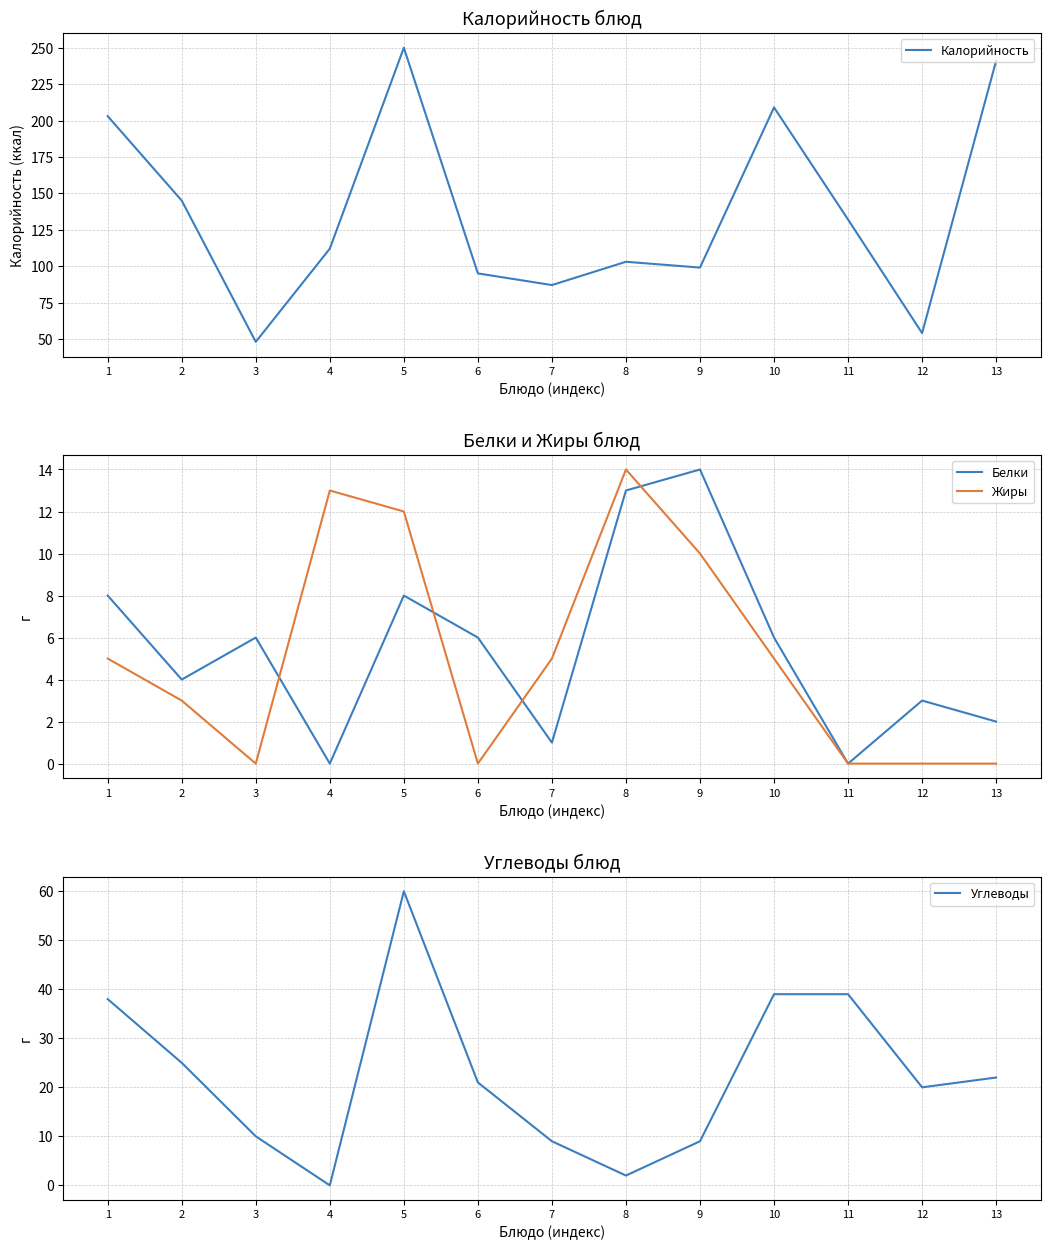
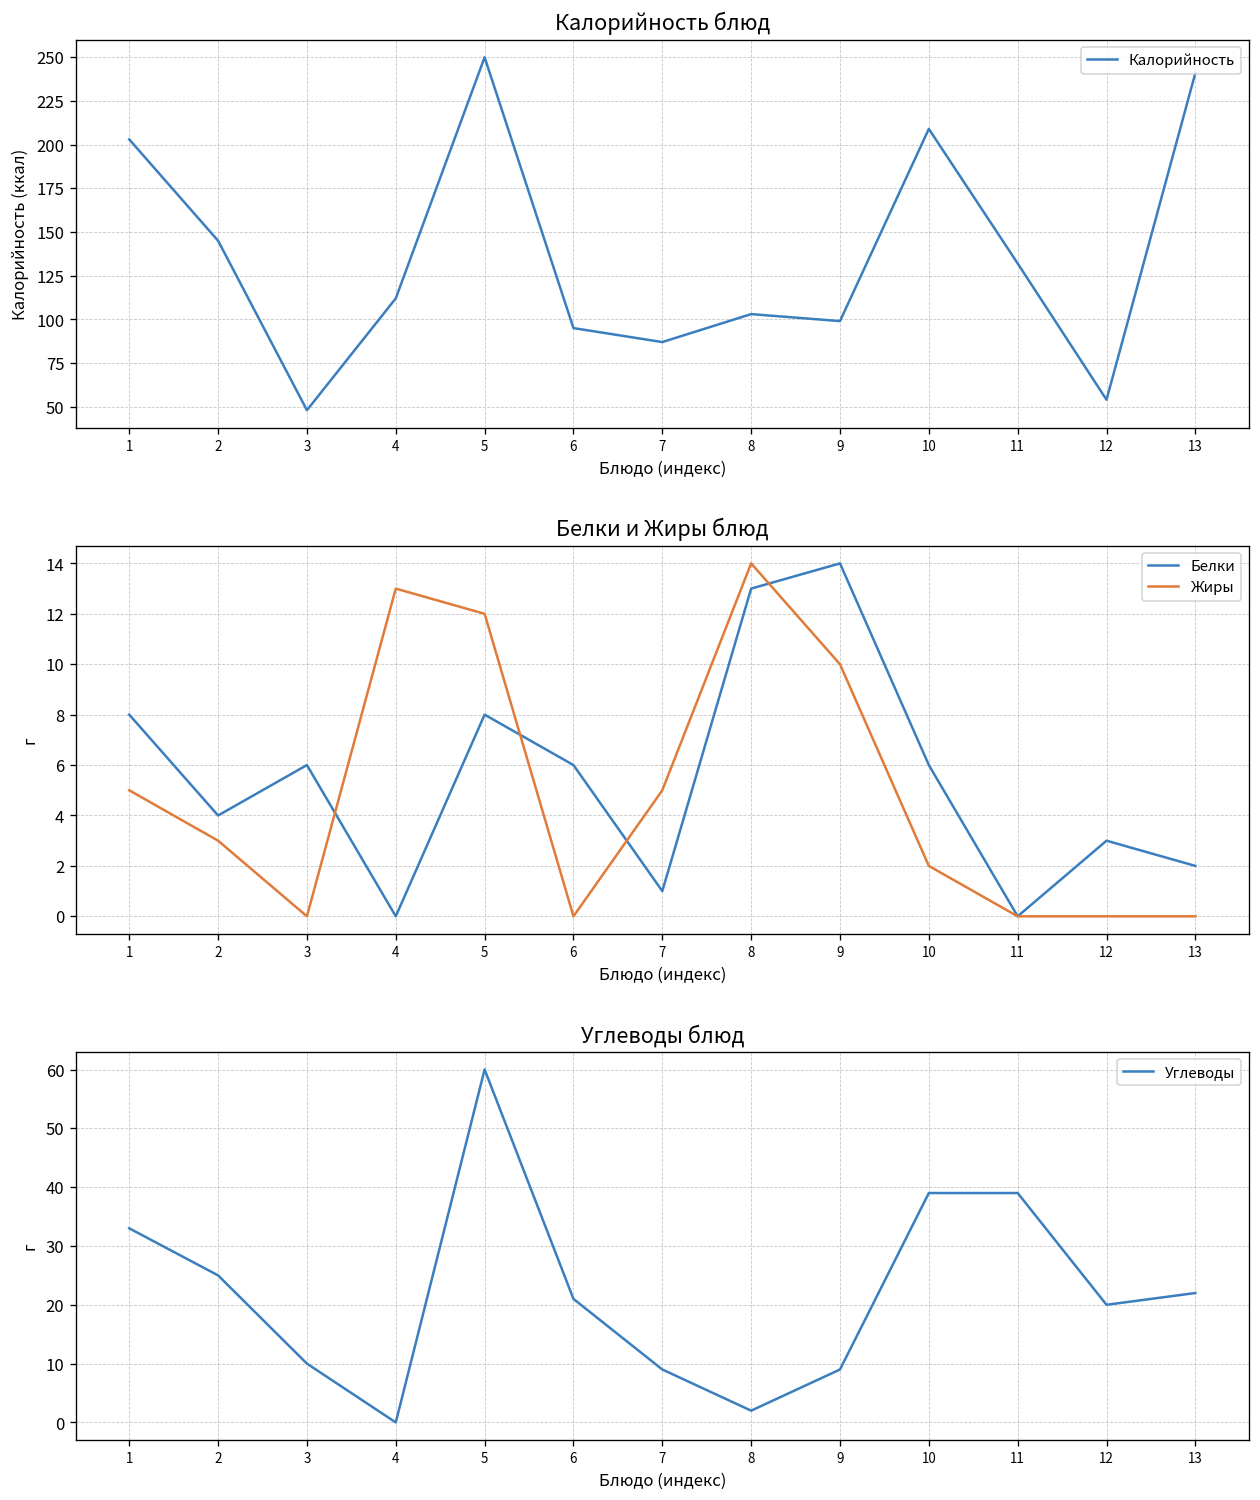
  {
    "Калорийность блюд": {
      "1": 203,
      "2": 145,
      "3": 48,
      "4": 112,
      "5": 250,
      "6": 95,
      "7": 87,
      "8": 103,
      "9": 99,
      "10": 209,
      "11": 132,
      "12": 54
    },
    "Белки и Жиры блюд": {
      "Белки": {
        "1": 8,
        "2": 4,
        "3": 6,
        "4": 0,
        "5": 8,
        "6": 6,
        "7": 1,
        "8": 13,
        "9": 14,
        "10": 6,
        "12": 3,
        "13": 2
      },
      "Жиры": {
        "1": 5,
        "2": 3,
        "3": 0,
        "4": 13,
        "5": 12,
        "6": 0,
        "7": 5,
        "8": 14,
        "9": 10,
-       "10": 5,
+       "10": 2,
        "12": 0,
        "13": 0
      }
    },
    "Углеводы блюд": {
-     "1": 38,
+     "1": 33,
      "2": 25,
      "3": 10,
      "4": 0,
      "5": 60,
      "6": 21,
      "7": 9,
      "8": 2,
      "9": 9,
      "10": 39,
      "11": 39,
      "12": 20,
      "13": 22
    }
  }
